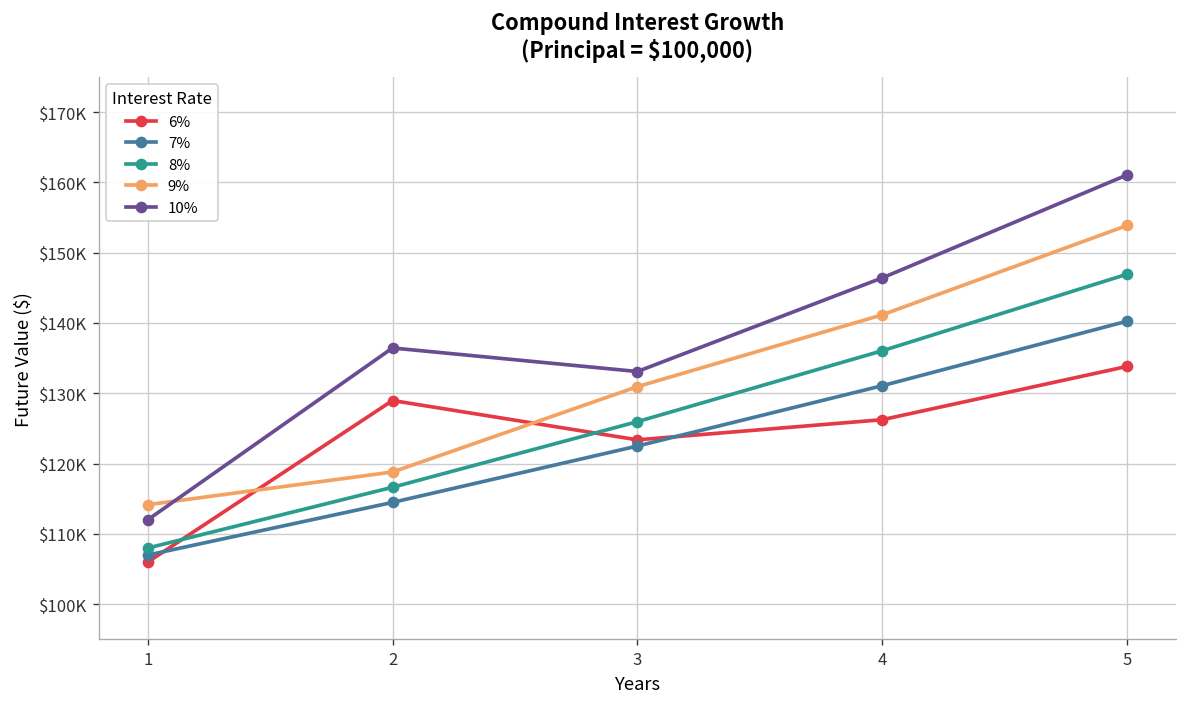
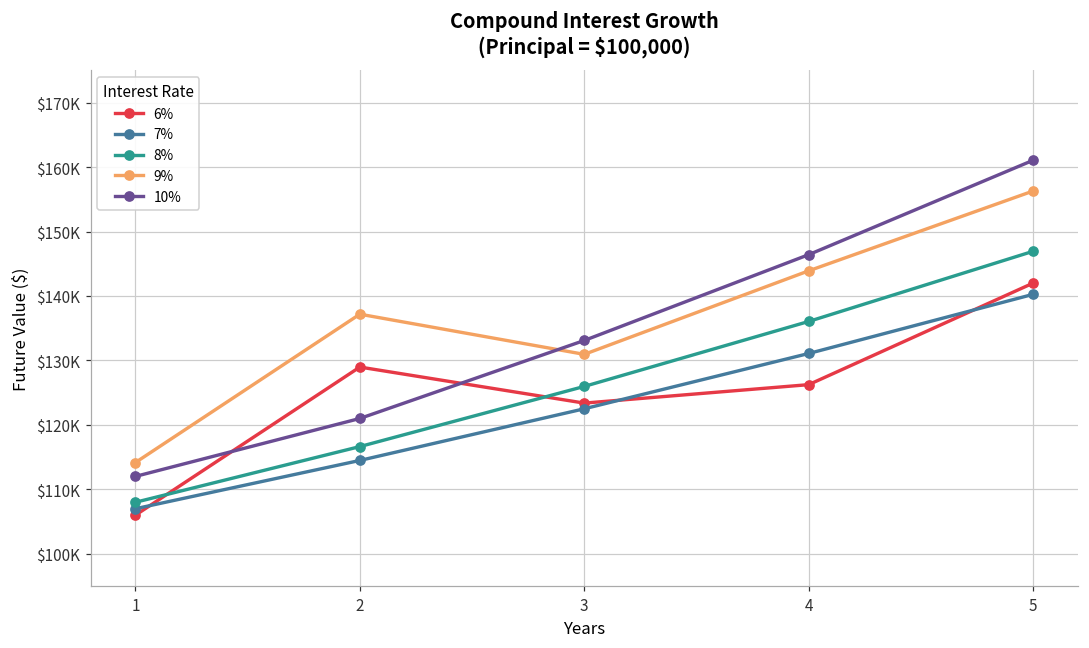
  {
    "6%": {
      "1": "$106000",
      "2": "$129000",
      "3": "$123000",
      "4": "$126000",
-     "5": "$134000"
+     "5": "$142000"
    },
    "9%": {
      "1": "$114000",
-     "2": "$119000",
+     "2": "$137000",
      "3": "$131000",
-     "4": "$141000",
-     "5": "$154000"
+     "4": "$144000",
+     "5": "$156000"
    },
    "10%": {
      "1": "$112000",
-     "2": "$136000",
+     "2": "$121000",
      "3": "$133000",
      "4": "$146000",
      "5": "$161000"
    }
  }
